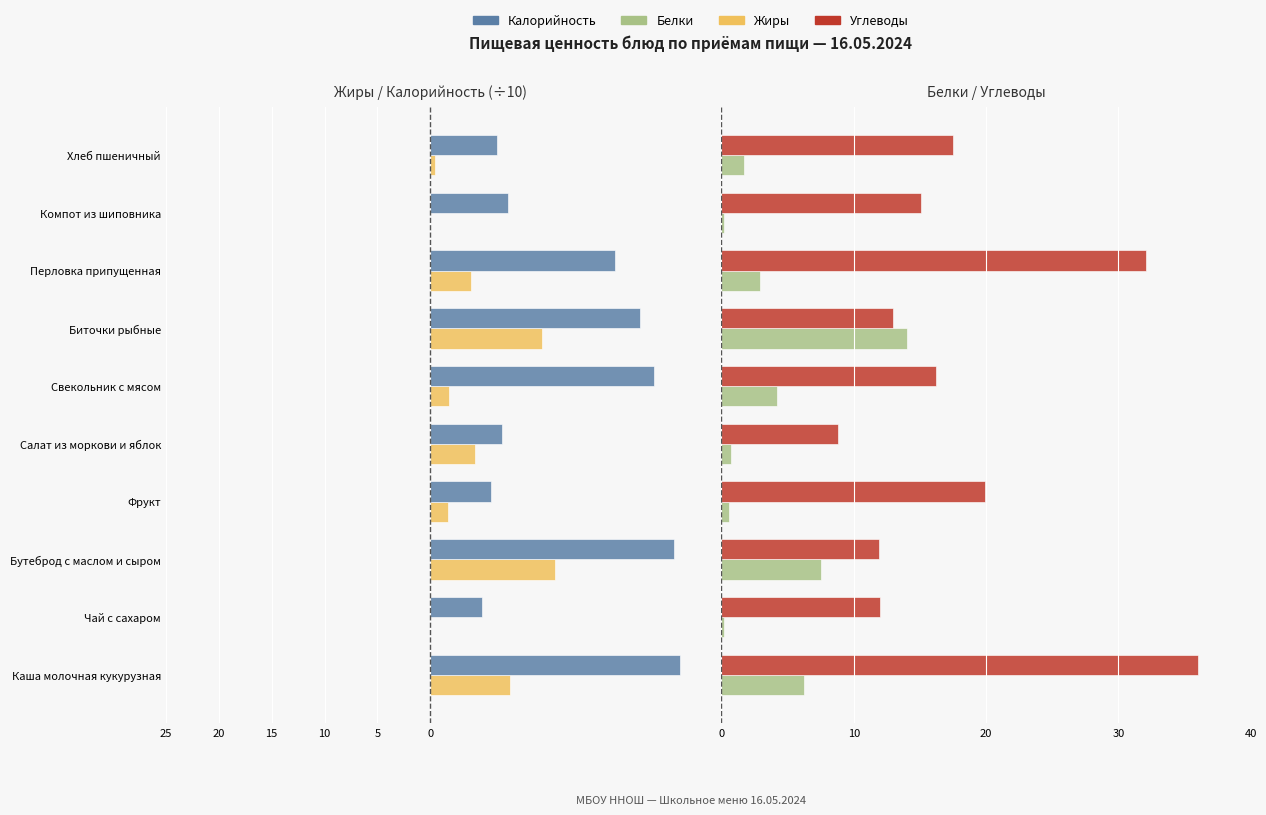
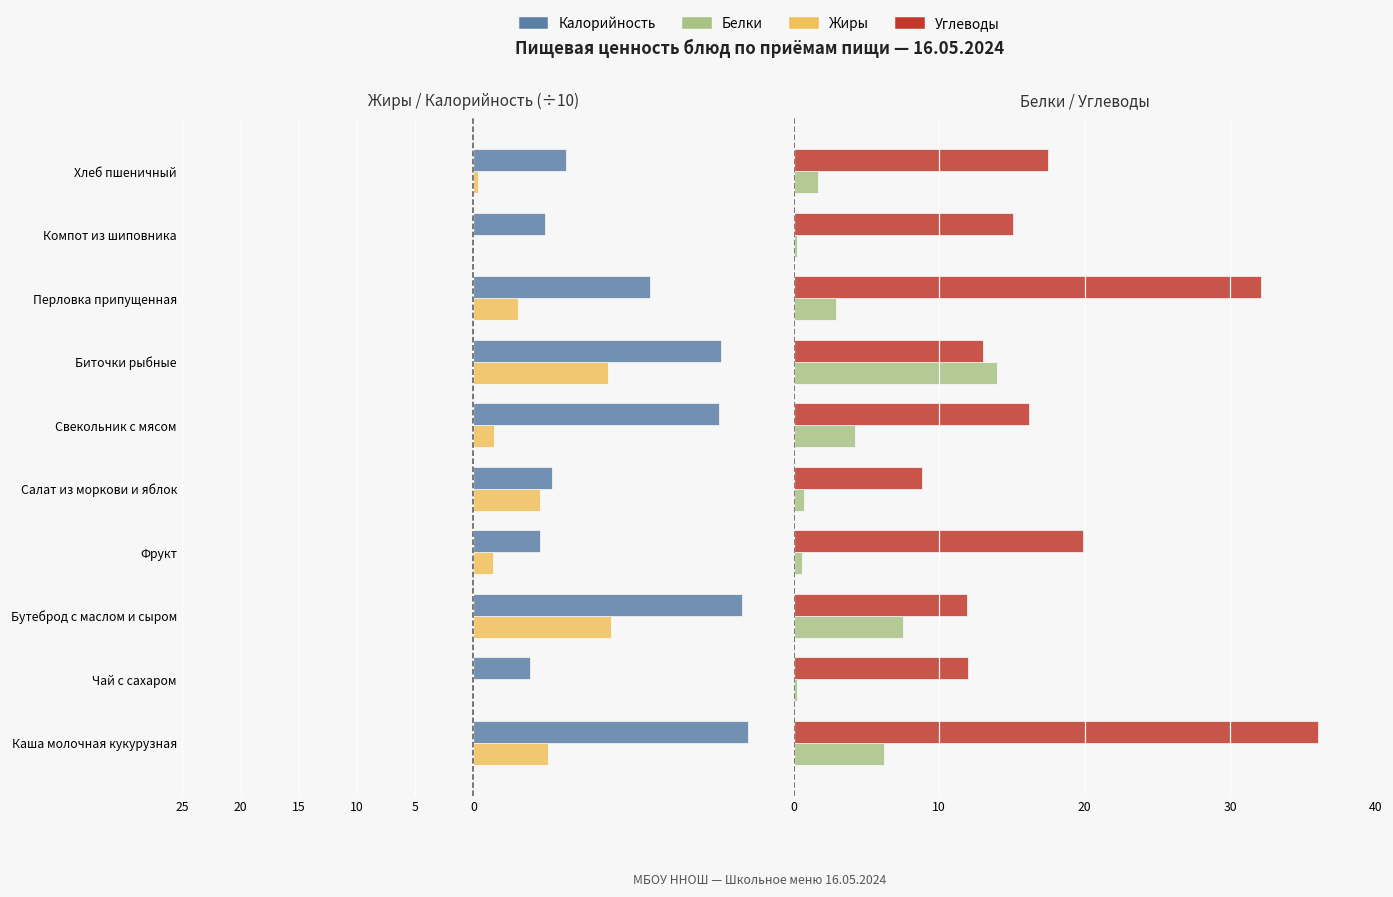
  {
    "Жиры / Калорийность (÷10)": {
      "Жиры": {
        "Хлеб пшеничный": -0.4,
        "Компот из шиповника": 0.0,
        "Перловка припущенная": -3.8,
-       "Биточки рыбные": -10.5,
+       "Биточки рыбные": -11.6,
        "Свекольник с мясом": -1.8,
-       "Салат из моркови и яблок": -4.2,
+       "Салат из моркови и яблок": -5.7,
        "Фрукт": -1.7,
        "Бутеброд с маслом и сыром": -11.8,
        "Чай с сахаром": 0.0,
-       "Каша молочная кукурузная": -7.5
+       "Каша молочная кукурузная": -6.4
      },
      "Калорийность": {
-       "Хлеб пшеничный": -6.3,
-       "Компот из шиповника": -7.3,
-       "Перловка припущенная": -17.4,
-       "Биточки рыбные": -19.8,
+       "Хлеб пшеничный": -7.9,
+       "Компот из шиповника": -6.1,
+       "Перловка припущенная": -15.2,
+       "Биточки рыбные": -21.2,
        "Свекольник с мясом": -21.1,
        "Салат из моркови и яблок": -6.7,
        "Фрукт": -5.7,
        "Бутеброд с маслом и сыром": -23.0,
        "Чай с сахаром": -4.9,
        "Каша молочная кукурузная": -23.6
      }
    }
  }
